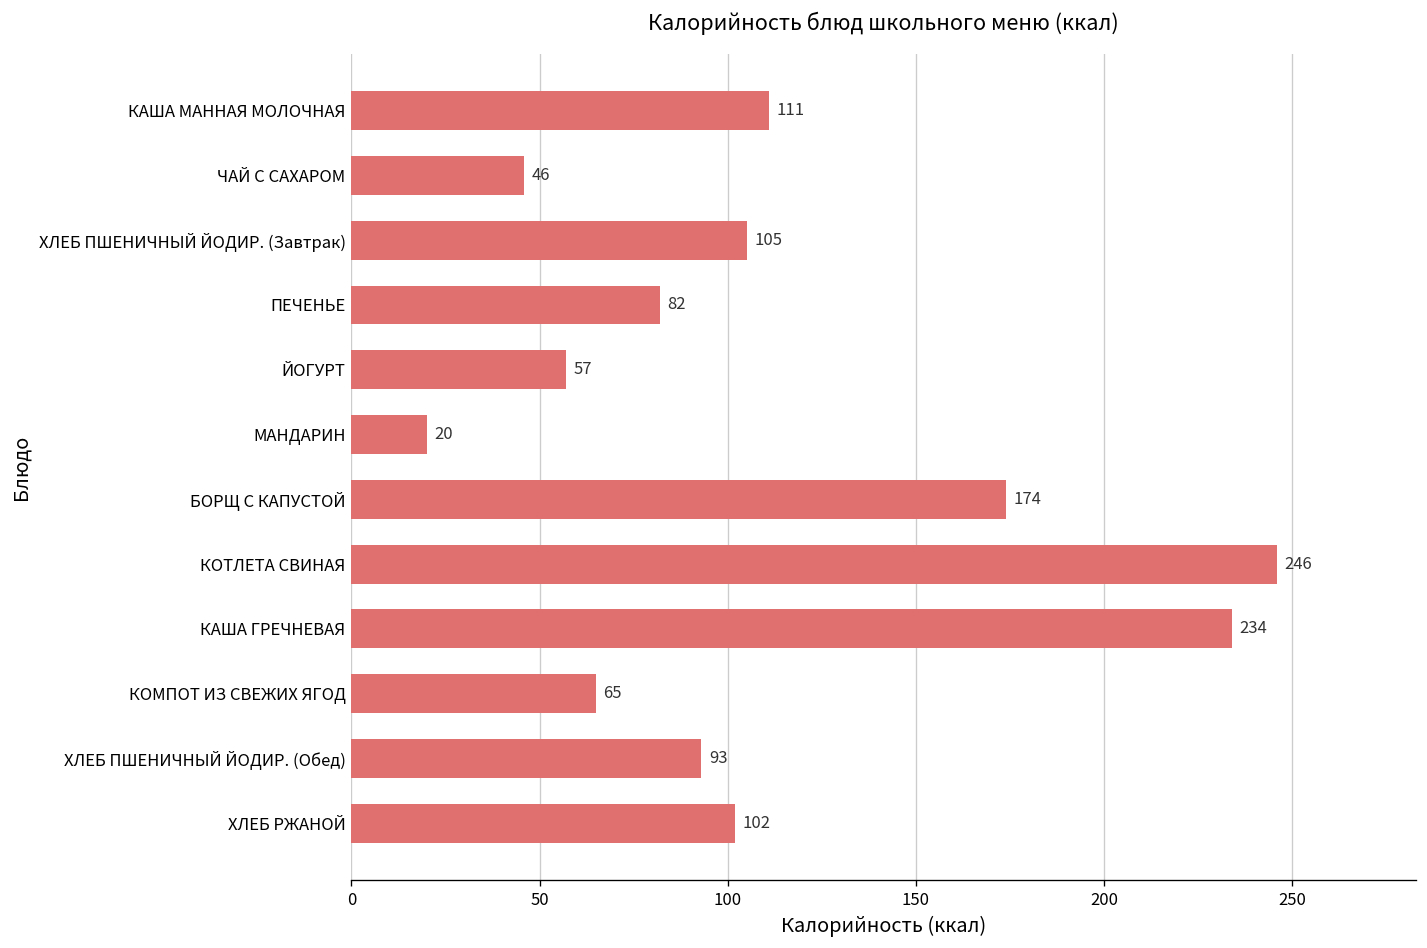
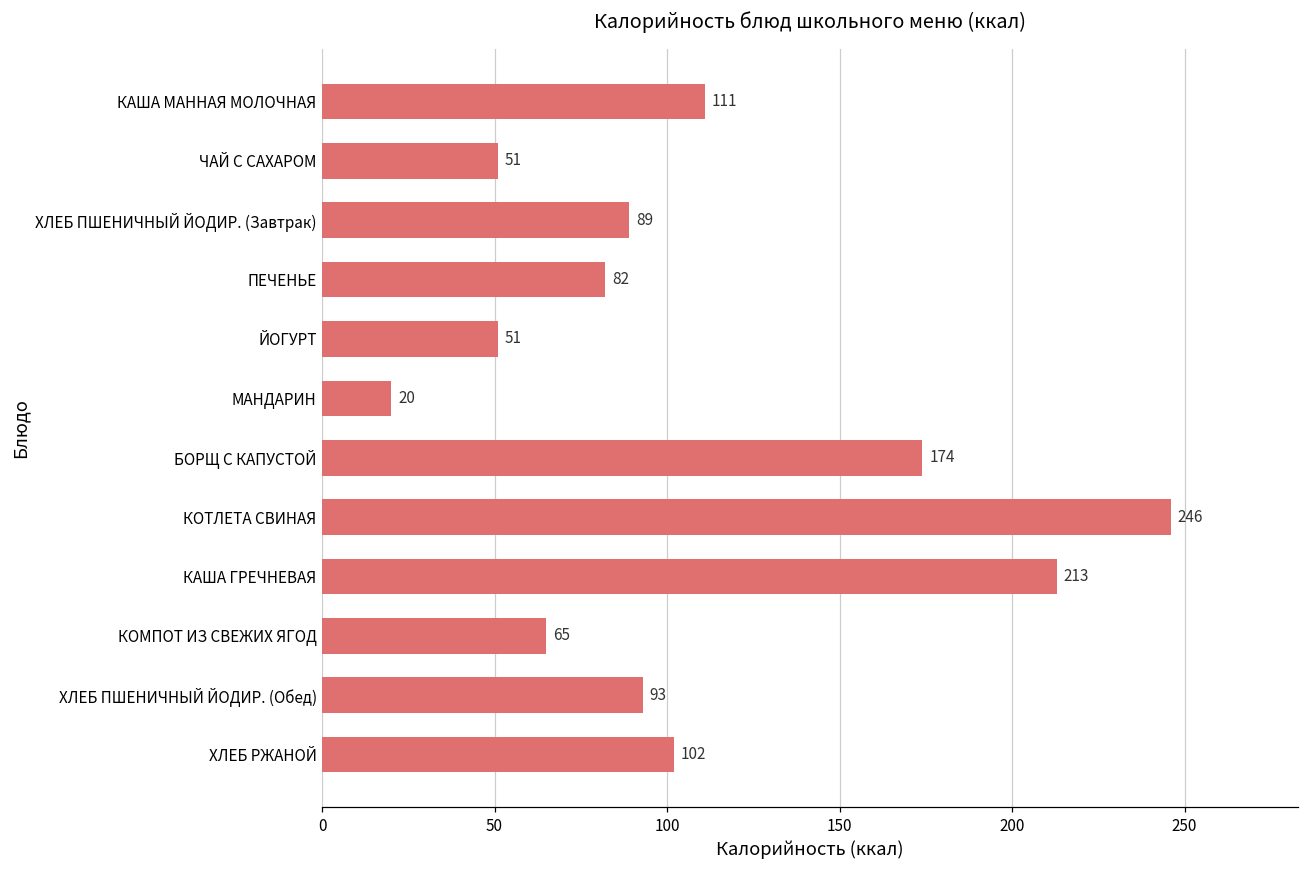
  {
    "КАША МАННАЯ МОЛОЧНАЯ": 111,
-   "ЧАЙ С САХАРОМ": 46,
-   "ХЛЕБ ПШЕНИЧНЫЙ ЙОДИР. (Завтрак)": 105,
+   "ЧАЙ С САХАРОМ": 51,
+   "ХЛЕБ ПШЕНИЧНЫЙ ЙОДИР. (Завтрак)": 89,
    "ПЕЧЕНЬЕ": 82,
-   "ЙОГУРТ": 57,
+   "ЙОГУРТ": 51,
    "МАНДАРИН": 20,
    "БОРЩ С КАПУСТОЙ": 174,
    "КОТЛЕТА СВИНАЯ": 246,
-   "КАША ГРЕЧНЕВАЯ": 234,
+   "КАША ГРЕЧНЕВАЯ": 213,
    "КОМПОТ ИЗ СВЕЖИХ ЯГОД": 65,
    "ХЛЕБ ПШЕНИЧНЫЙ ЙОДИР. (Обед)": 93,
    "ХЛЕБ РЖАНОЙ": 102
  }
